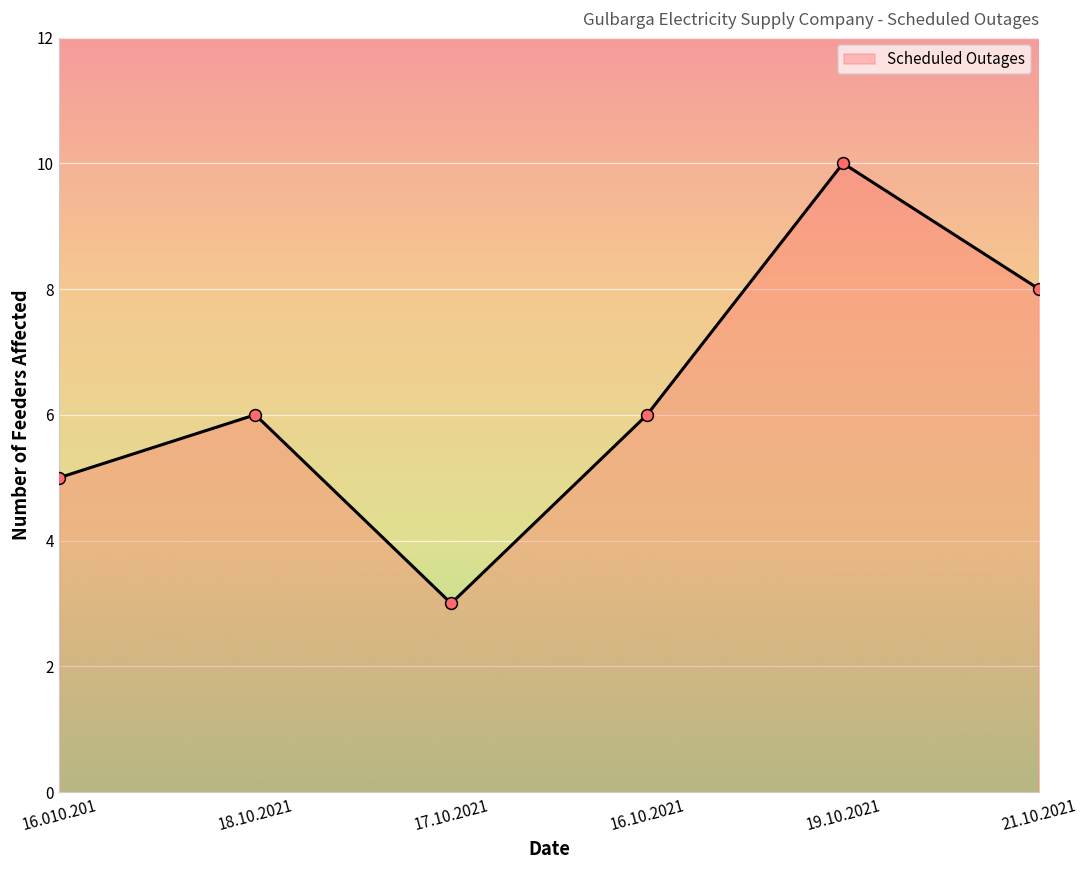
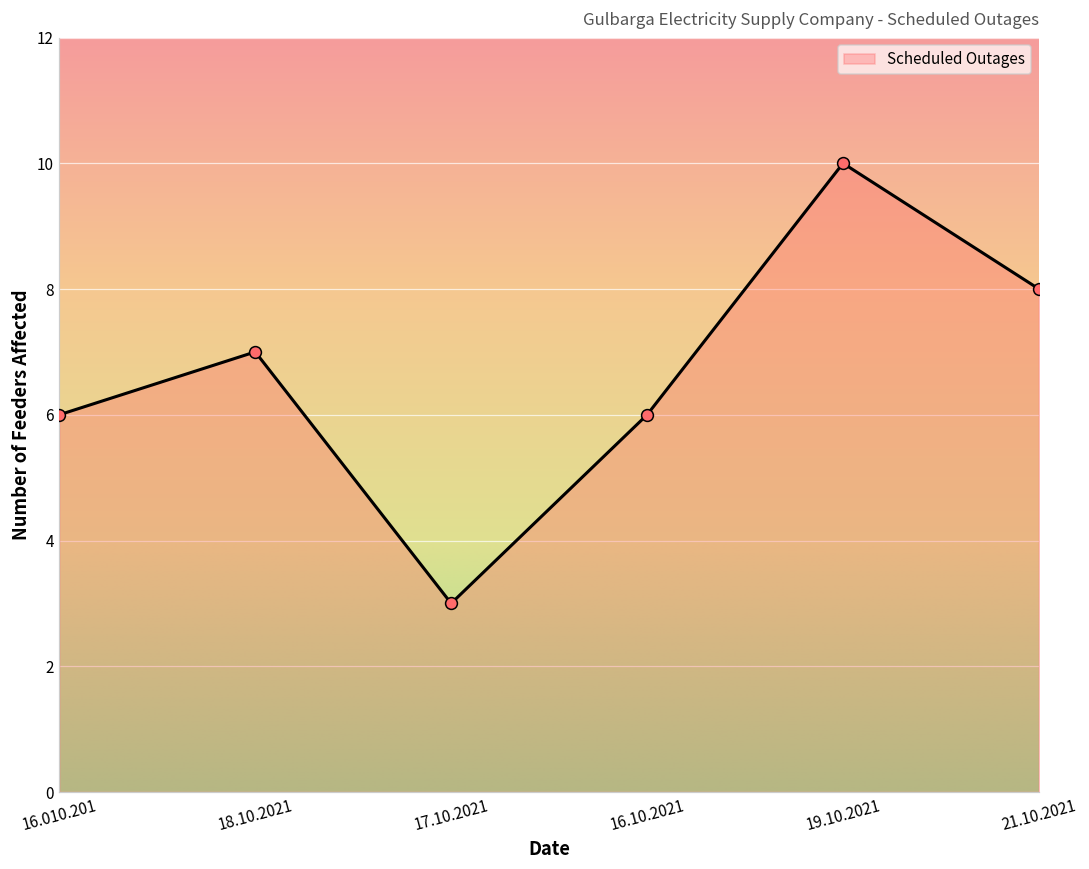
  {
-   "16.010.201": 5,
-   "18.10.2021": 6,
+   "16.010.201": 6,
+   "18.10.2021": 7,
    "17.10.2021": 3,
    "16.10.2021": 6,
    "19.10.2021": 10,
    "21.10.2021": 8
  }
